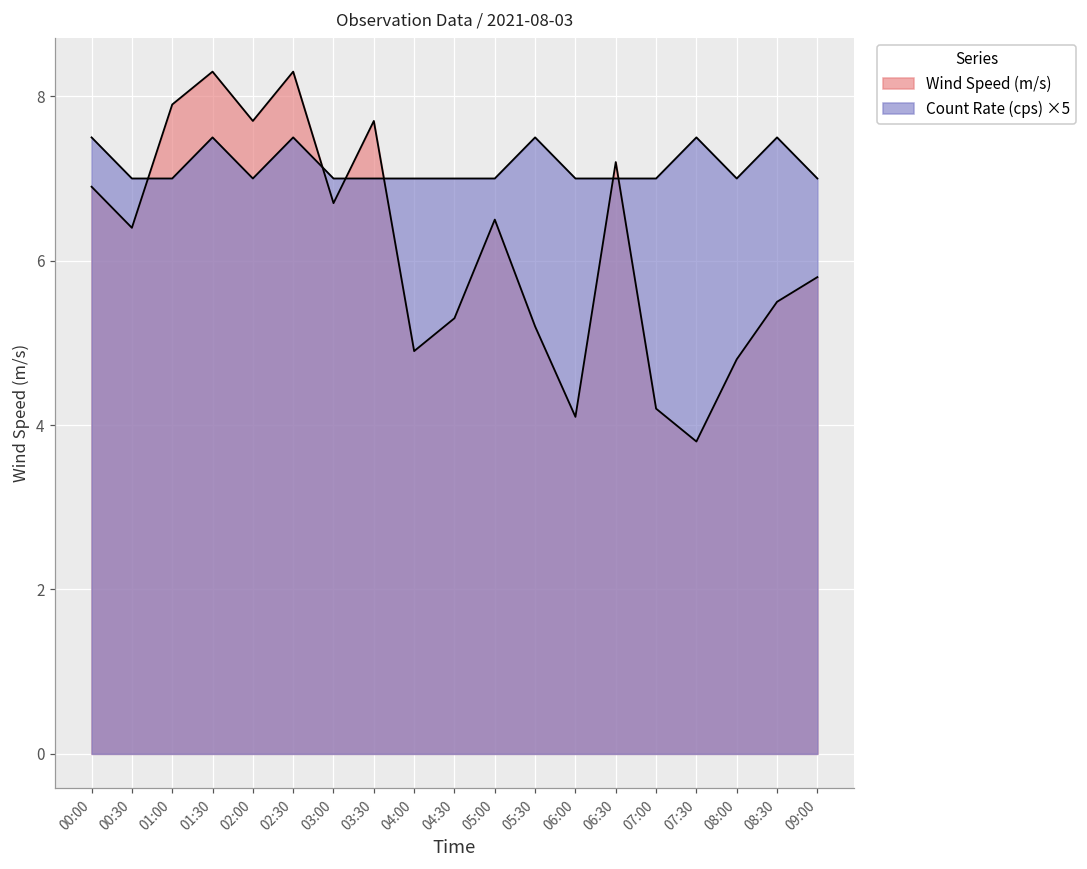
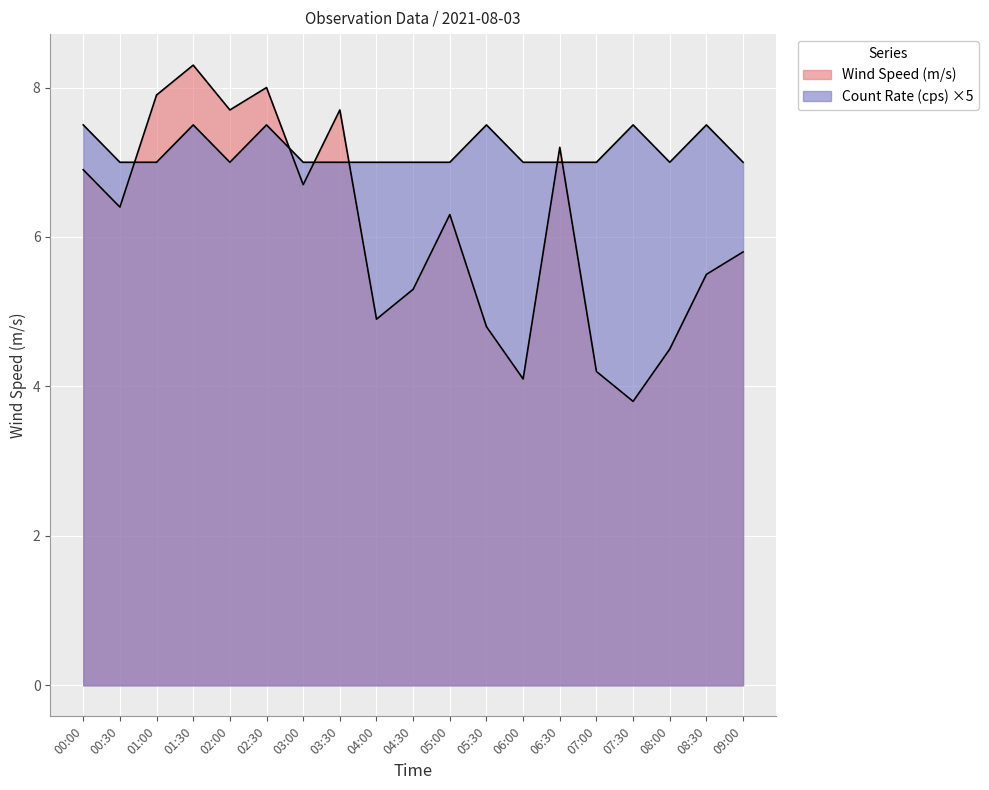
  {
    "Wind Speed (m/s)": {
      "00:00": 6.9,
      "00:30": 6.4,
      "01:00": 7.9,
      "01:30": 8.3,
      "02:00": 7.7,
-     "02:30": 8.3,
+     "02:30": 8.0,
      "03:00": 6.7,
      "03:30": 7.7,
      "04:00": 4.9,
      "04:30": 5.3,
-     "05:00": 6.5,
-     "05:30": 5.2,
+     "05:00": 6.3,
+     "05:30": 4.8,
      "06:00": 4.1,
      "06:30": 7.2,
      "07:00": 4.2,
      "07:30": 3.8,
-     "08:00": 4.8,
+     "08:00": 4.5,
      "08:30": 5.5,
      "09:00": 5.8
    },
    "Count Rate (cps) ×5": {
      "00:00": 7.5,
      "00:30": 7.0,
      "01:00": 7.0,
      "01:30": 7.5,
      "02:00": 7.0,
      "02:30": 7.5,
      "03:00": 7.0,
      "03:30": 7.0,
      "04:00": 7.0,
      "04:30": 7.0,
      "05:00": 7.0,
      "05:30": 7.5,
      "06:00": 7.0,
      "06:30": 7.0,
      "07:00": 7.0,
      "07:30": 7.5,
      "08:00": 7.0,
      "08:30": 7.5,
      "09:00": 7.0
    }
  }
